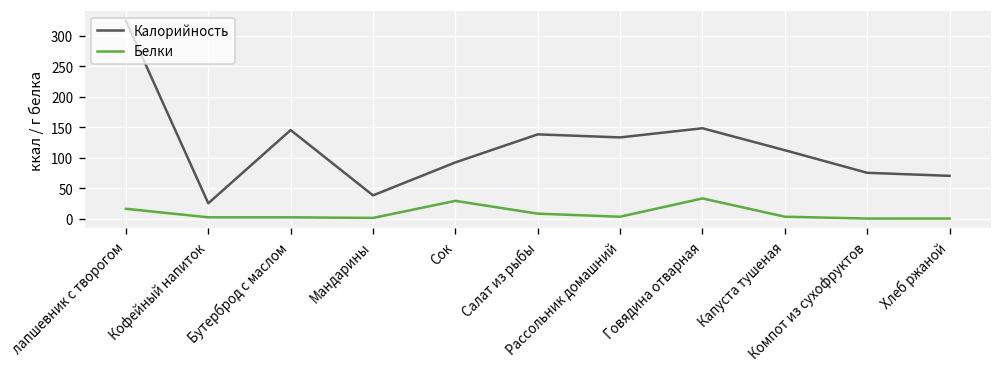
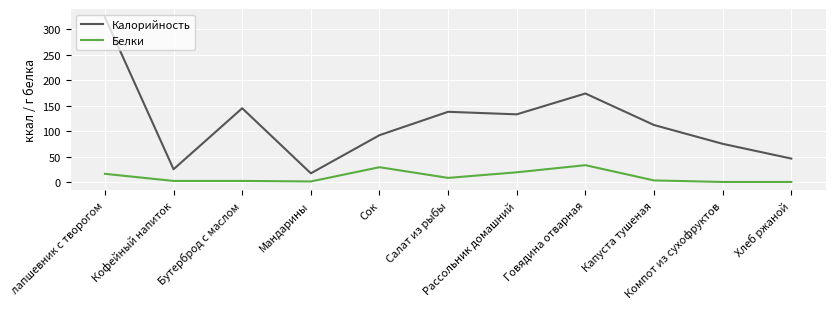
  {
    "Калорийность": {
      "Кофейный напиток": 30,
      "Бутерброд с маслом": 150,
-     "Мандарины": 40,
+     "Мандарины": 20,
      "Сок": 90,
      "Салат из рыбы": 140,
      "Рассольник домашний": 130,
-     "Говядина отварная": 150,
+     "Говядина отварная": 170,
      "Капуста тушеная": 110,
      "Компот из сухофруктов": 80,
-     "Хлеб ржаной": 70
+     "Хлеб ржаной": 50
    },
    "Белки": {
      "лапшевник с творогом": 20,
      "Кофейный напиток": 0,
      "Бутерброд с маслом": 0,
      "Мандарины": 0,
      "Сок": 30,
      "Салат из рыбы": 10,
-     "Рассольник домашний": 0,
+     "Рассольник домашний": 20,
      "Говядина отварная": 30,
      "Капуста тушеная": 0,
      "Компот из сухофруктов": 0,
      "Хлеб ржаной": 0
    }
  }
